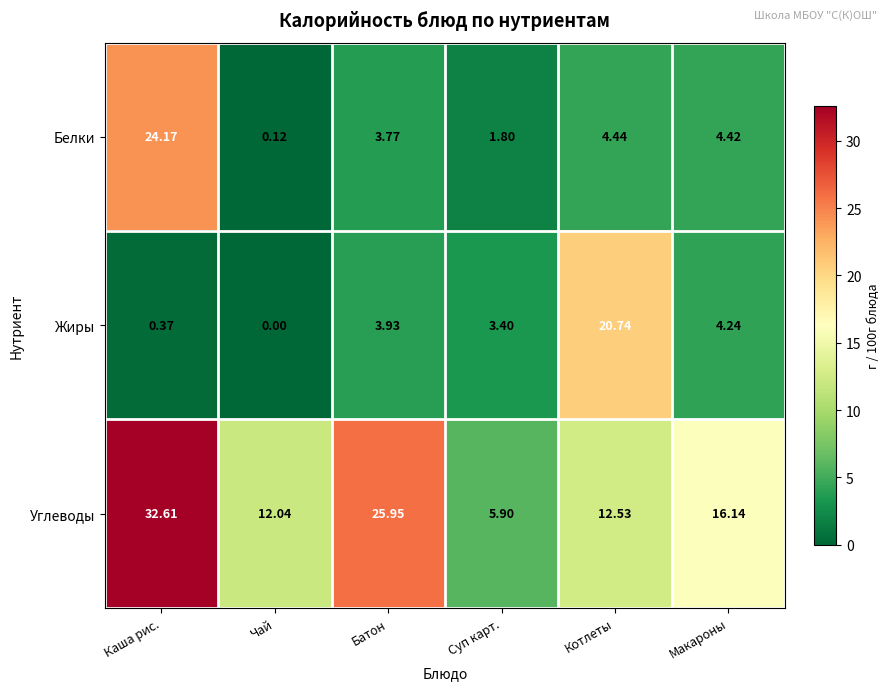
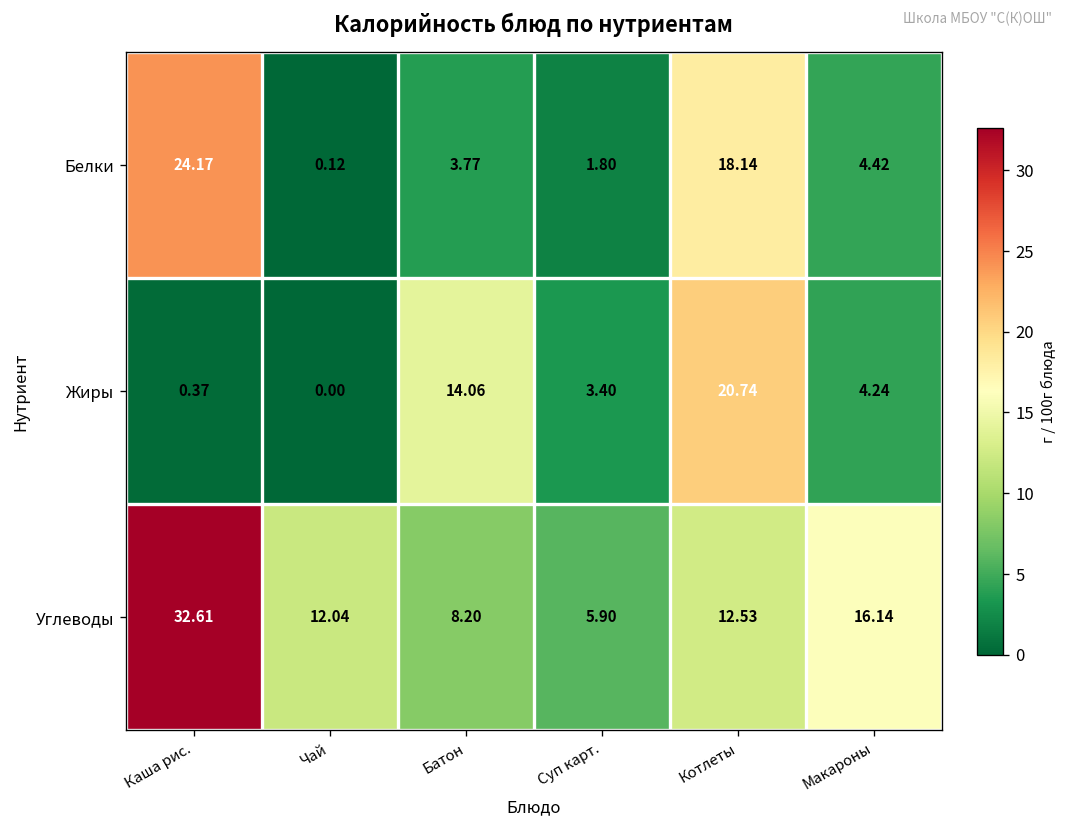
  {
    "Белки": {
      "Каша рис.": 24.17,
      "Чай": 0.12,
      "Батон": 3.77,
      "Суп карт.": 1.80,
-     "Котлеты": 4.44,
+     "Котлеты": 18.14,
      "Макароны": 4.42
    },
    "Жиры": {
      "Каша рис.": 0.37,
      "Чай": 0.00,
-     "Батон": 3.93,
+     "Батон": 14.06,
      "Суп карт.": 3.40,
      "Котлеты": 20.74,
      "Макароны": 4.24
    },
    "Углеводы": {
      "Каша рис.": 32.61,
      "Чай": 12.04,
-     "Батон": 25.95,
+     "Батон": 8.20,
      "Суп карт.": 5.90,
      "Котлеты": 12.53,
      "Макароны": 16.14
    }
  }
